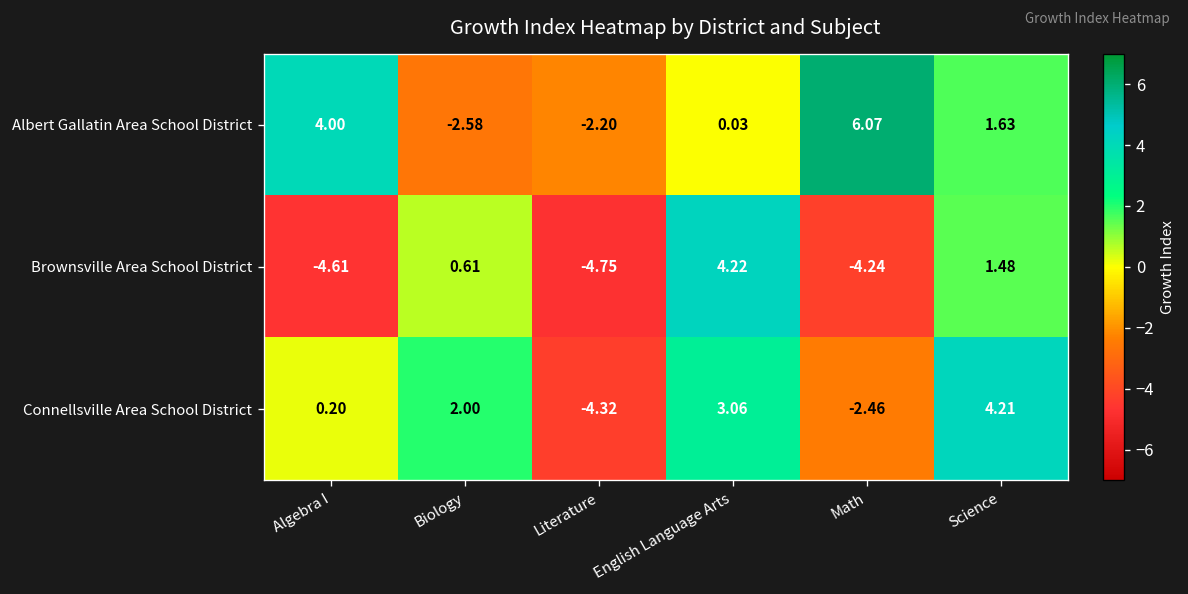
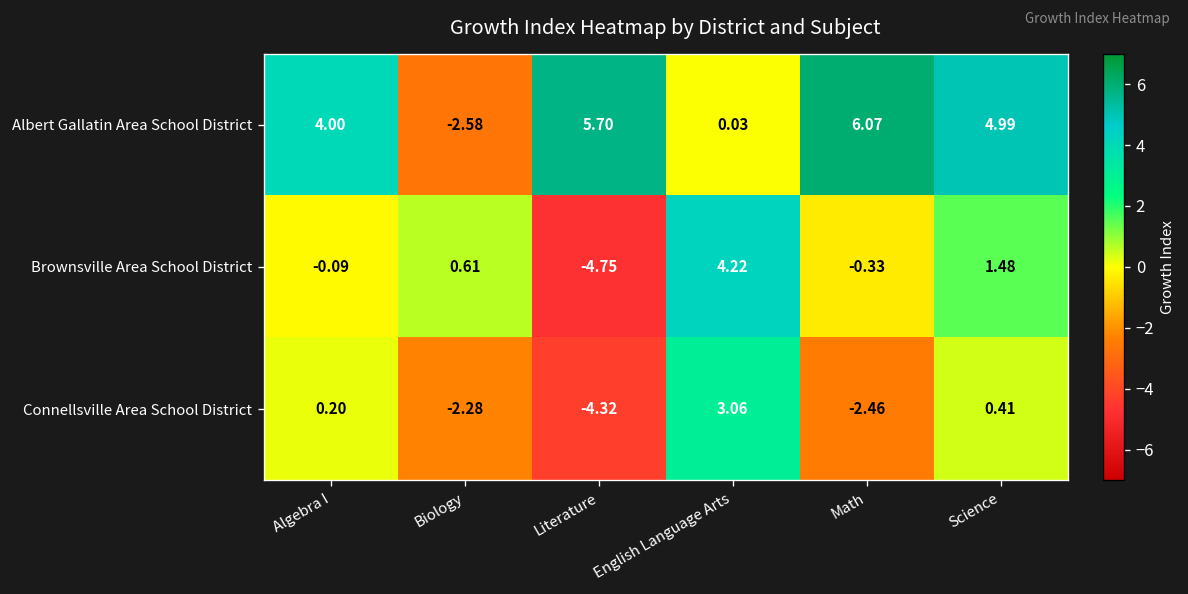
  {
    "Albert Gallatin Area School District": {
      "Algebra I": 4.00,
      "Biology": -2.58,
-     "Literature": -2.20,
+     "Literature": 5.70,
      "English Language Arts": 0.03,
      "Math": 6.07,
-     "Science": 1.63
+     "Science": 4.99
    },
    "Brownsville Area School District": {
-     "Algebra I": -4.61,
+     "Algebra I": -0.09,
      "Biology": 0.61,
      "Literature": -4.75,
      "English Language Arts": 4.22,
-     "Math": -4.24,
+     "Math": -0.33,
      "Science": 1.48
    },
    "Connellsville Area School District": {
      "Algebra I": 0.20,
-     "Biology": 2.00,
+     "Biology": -2.28,
      "Literature": -4.32,
      "English Language Arts": 3.06,
      "Math": -2.46,
-     "Science": 4.21
+     "Science": 0.41
    }
  }
